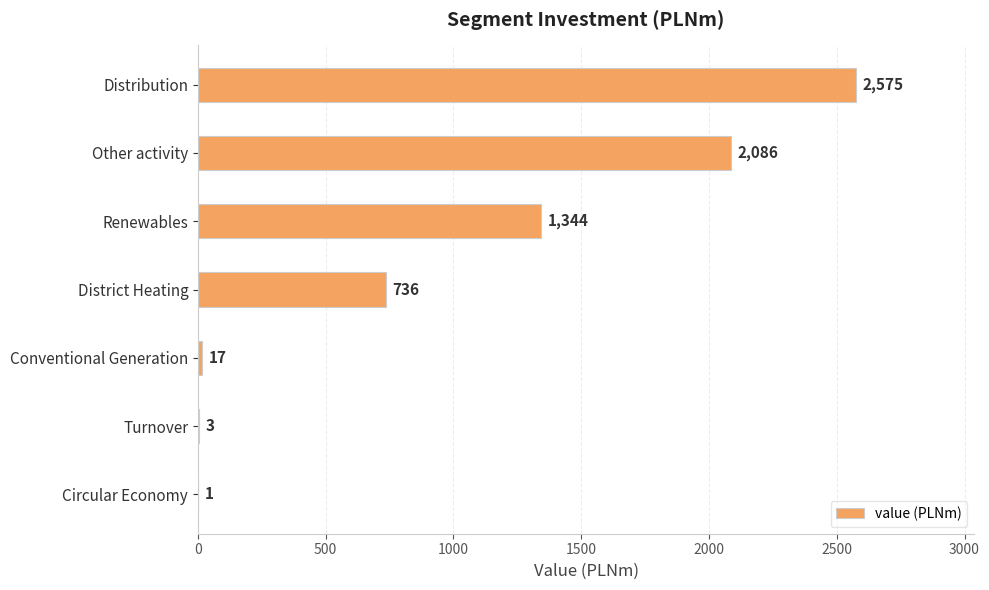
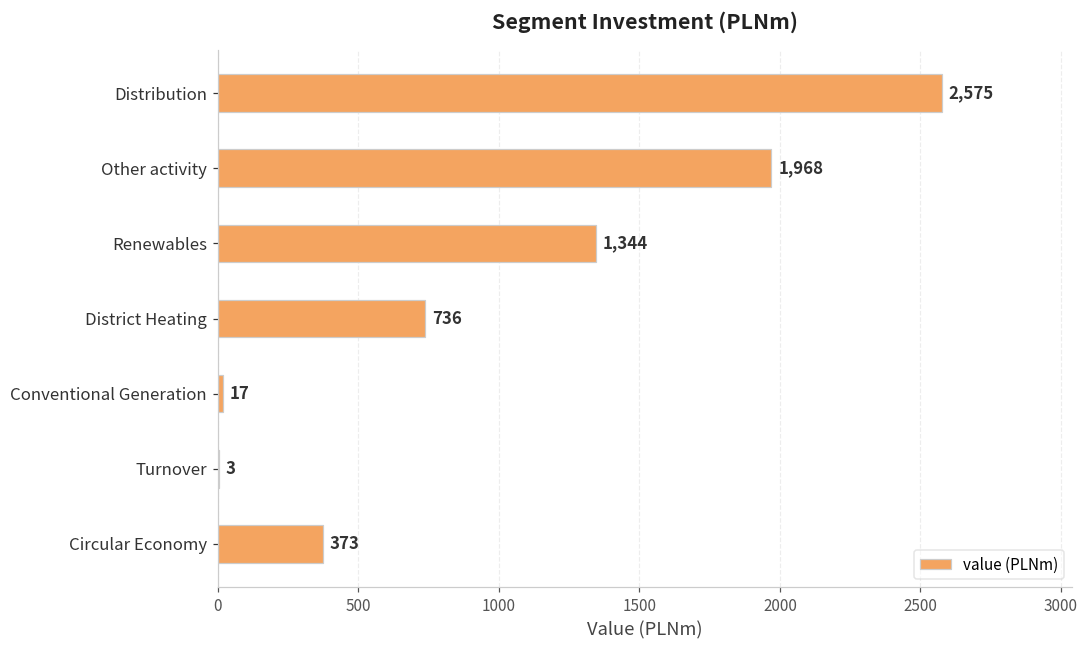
  {
    "Distribution": "2,575",
-   "Other activity": "2,086",
+   "Other activity": "1,968",
    "Renewables": "1,344",
    "District Heating": "736",
    "Conventional Generation": "17",
    "Turnover": "3",
-   "Circular Economy": "1"
+   "Circular Economy": "373"
  }
